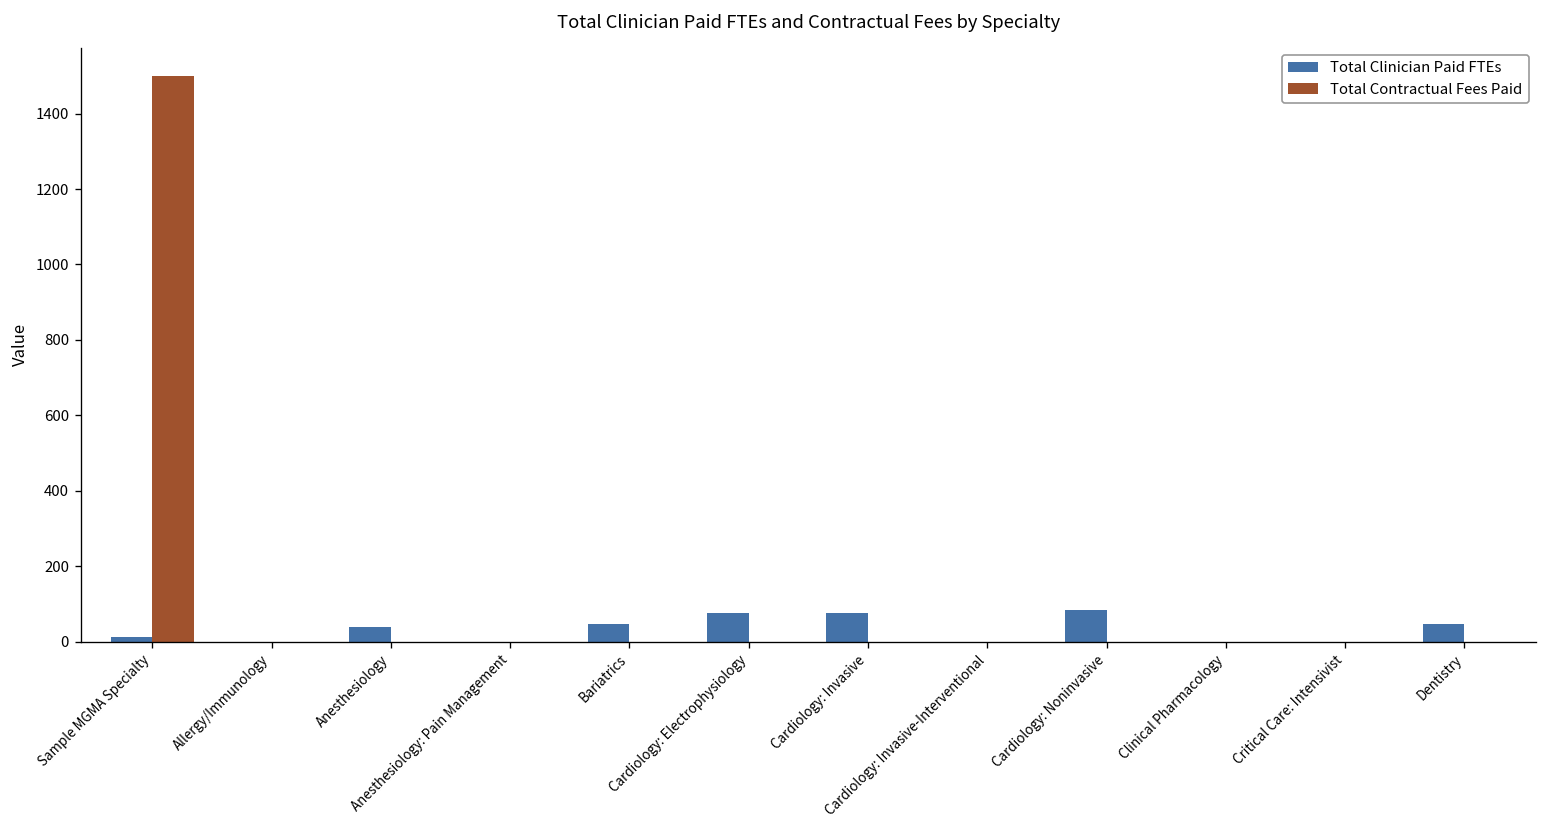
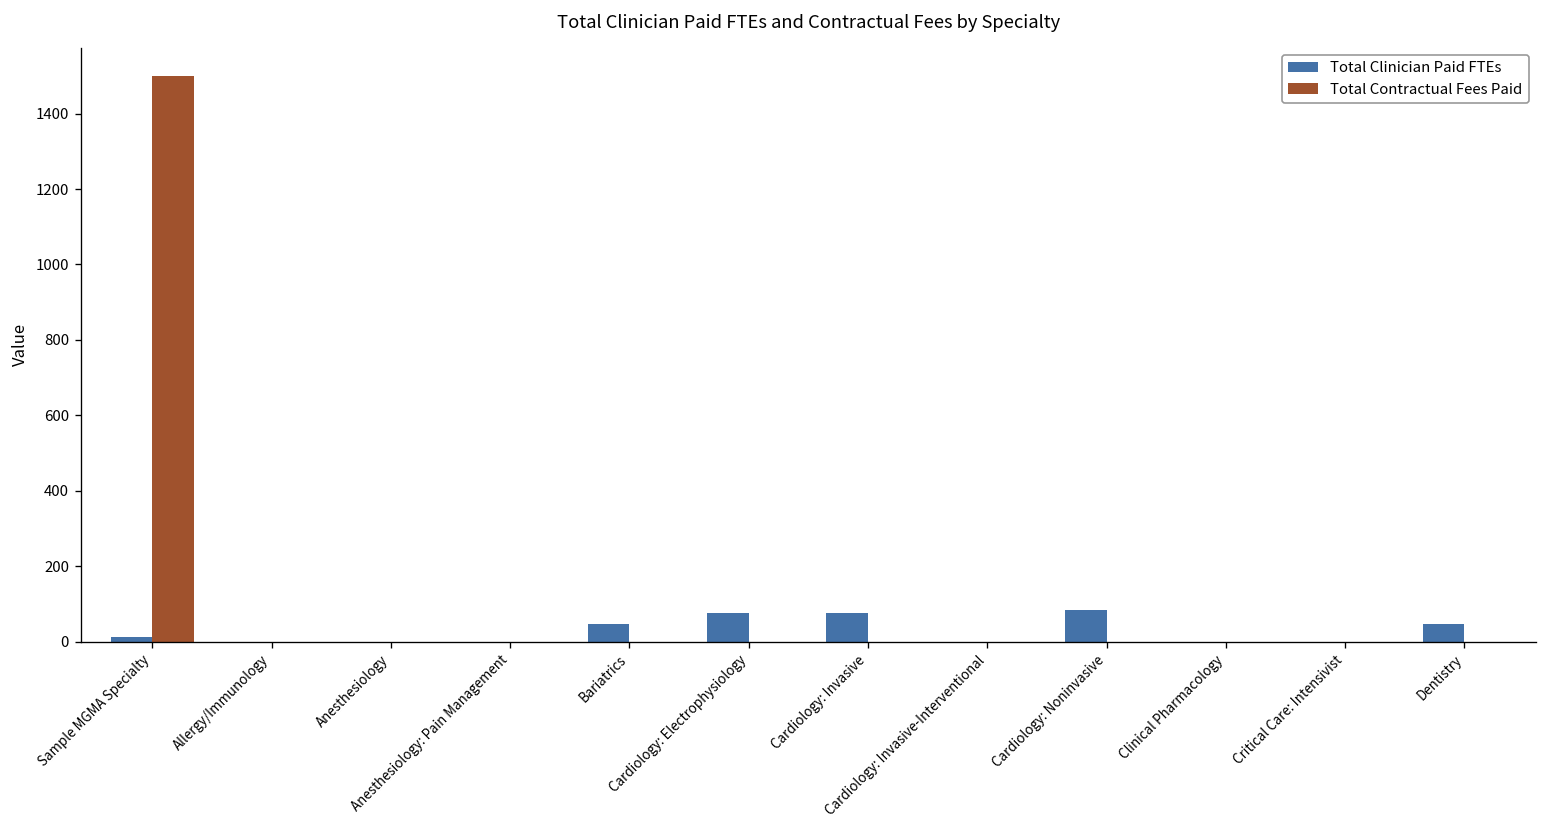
  {
    "Total Clinician Paid FTEs": {
      "Sample MGMA Specialty": 10,
      "Allergy/Immunology": 0,
-     "Anesthesiology": 40,
+     "Anesthesiology": 0,
      "Anesthesiology: Pain Management": 0,
      "Bariatrics": 50,
      "Cardiology: Electrophysiology": 80,
      "Cardiology: Invasive": 80,
      "Cardiology: Invasive-Interventional": 0,
      "Cardiology: Noninvasive": 80,
      "Clinical Pharmacology": 0,
      "Critical Care: Intensivist": 0,
      "Dentistry": 50
    },
    "Total Contractual Fees Paid": {
      "Sample MGMA Specialty": 1500,
      "Allergy/Immunology": 0,
      "Anesthesiology": 0,
      "Anesthesiology: Pain Management": 0,
      "Bariatrics": 0,
      "Cardiology: Electrophysiology": 0,
      "Cardiology: Invasive": 0,
      "Cardiology: Invasive-Interventional": 0,
      "Cardiology: Noninvasive": 0,
      "Clinical Pharmacology": 0,
      "Critical Care: Intensivist": 0,
      "Dentistry": 0
    }
  }
